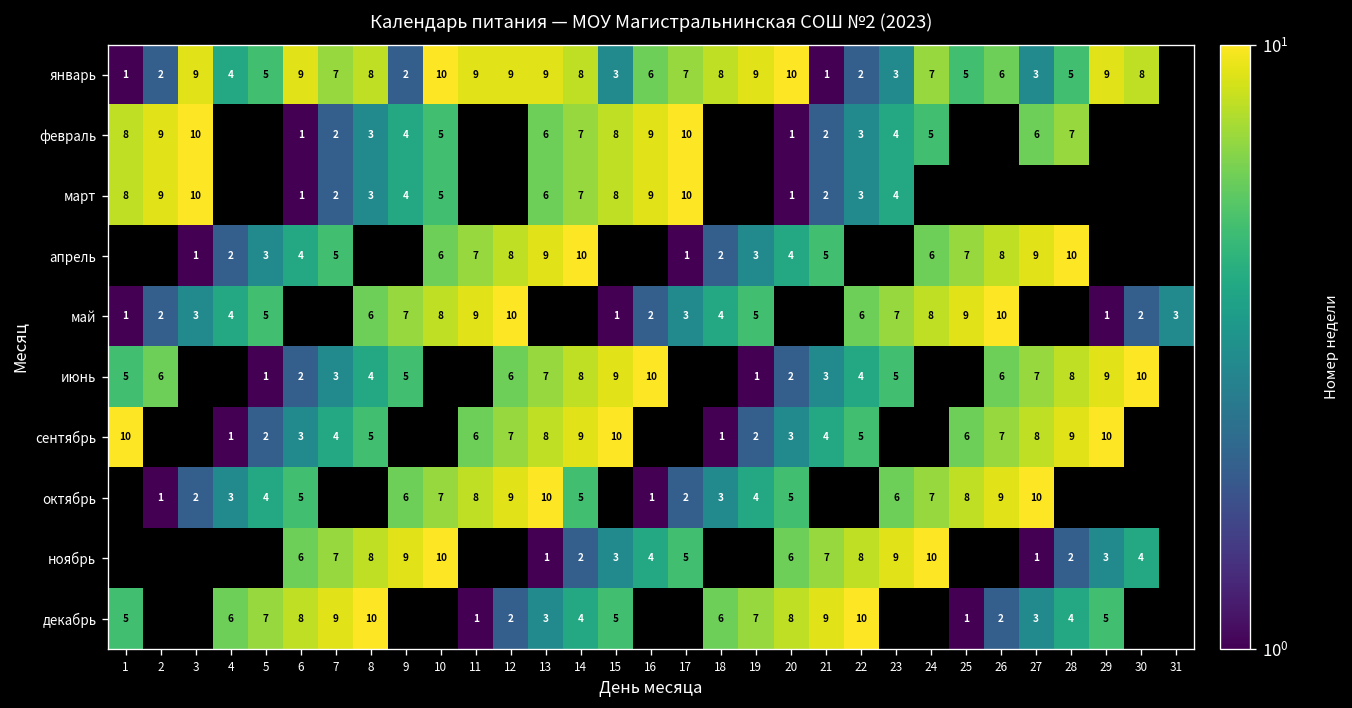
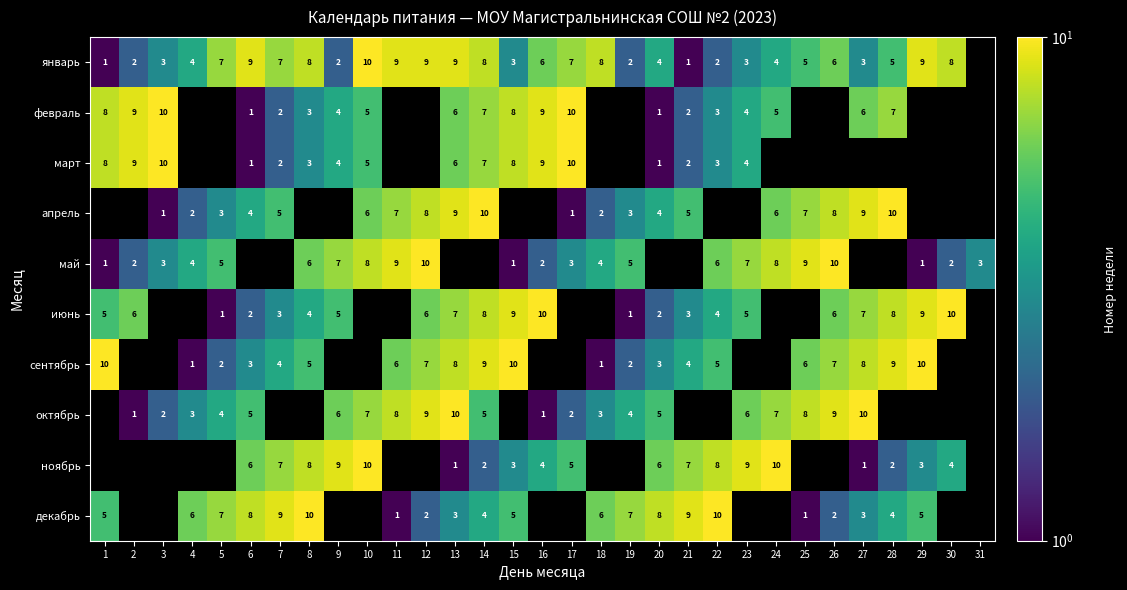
  {
    "январь": {
      "1": 1,
      "2": 2,
-     "3": 9,
+     "3": 3,
      "4": 4,
-     "5": 5,
+     "5": 7,
      "6": 9,
      "7": 7,
      "8": 8,
      "9": 2,
      "10": 10,
      "11": 9,
      "12": 9,
      "13": 9,
      "14": 8,
      "15": 3,
      "16": 6,
      "17": 7,
      "18": 8,
-     "19": 9,
-     "20": 10,
+     "19": 2,
+     "20": 4,
      "21": 1,
      "22": 2,
      "23": 3,
-     "24": 7,
+     "24": 4,
      "25": 5,
      "26": 6,
      "27": 3,
      "28": 5,
      "29": 9,
      "30": 8
    }
  }
